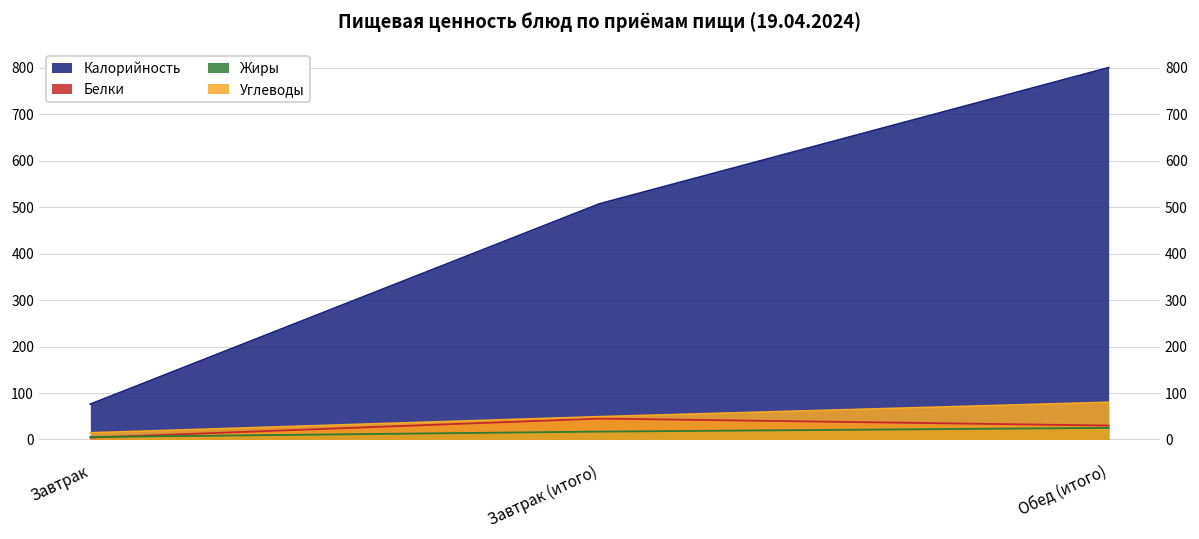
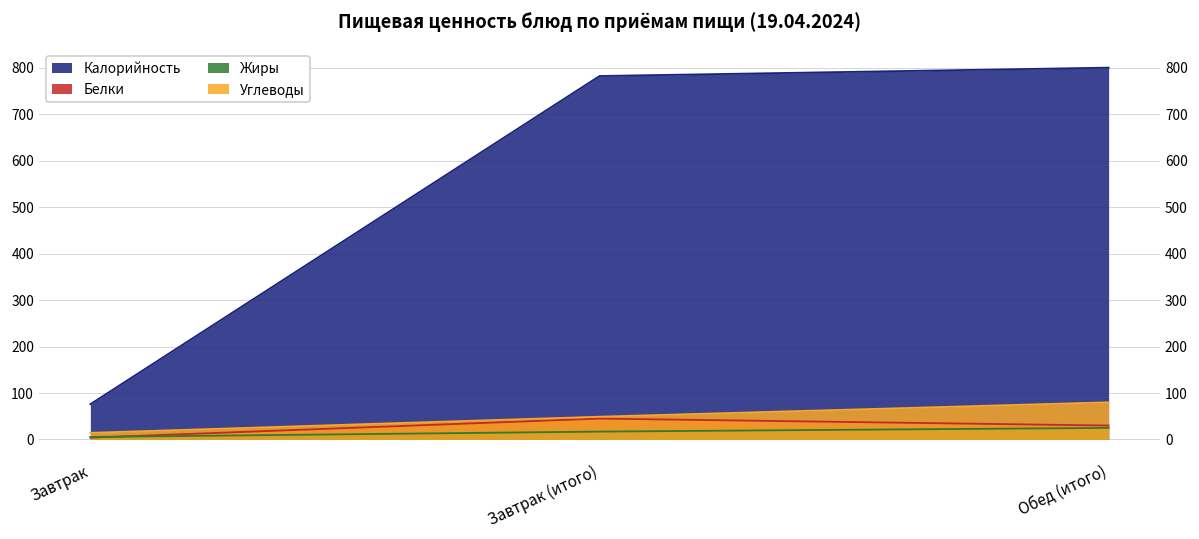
  {
    "Калорийность": {
      "Завтрак": 80,
-     "Завтрак (итого)": 510,
+     "Завтрак (итого)": 780,
      "Обед (итого)": 800
    },
    "Жиры": {
      "Завтрак (итого)": 20
    },
    "Углеводы": {
      "Завтрак": 10,
      "Обед (итого)": 80
    }
  }
